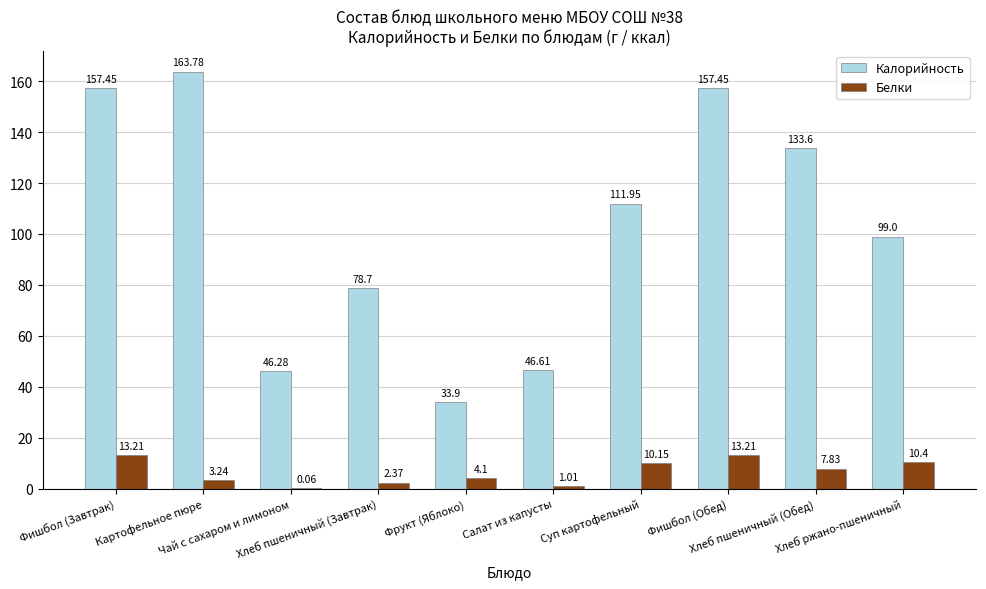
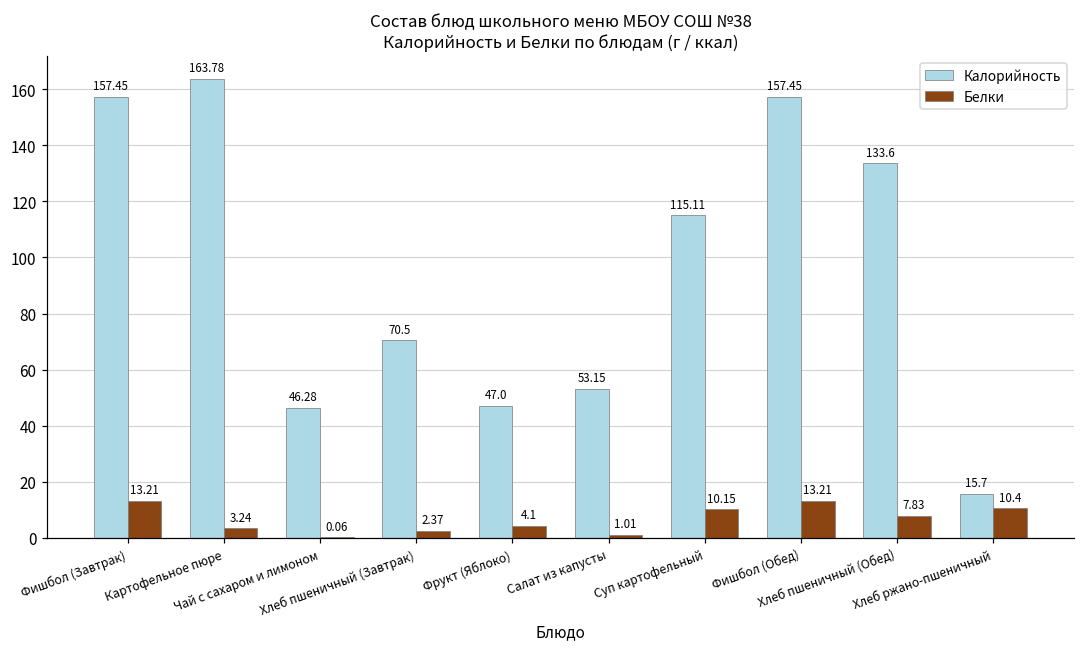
  {
    "Калорийность": {
      "Фишбол (Завтрак)": 157.45,
      "Картофельное пюре": 163.78,
      "Чай с сахаром и лимоном": 46.28,
-     "Хлеб пшеничный (Завтрак)": 78.7,
-     "Фрукт (Яблоко)": 33.9,
-     "Салат из капусты": 46.61,
-     "Суп картофельный": 111.95,
+     "Хлеб пшеничный (Завтрак)": 70.5,
+     "Фрукт (Яблоко)": 47.0,
+     "Салат из капусты": 53.15,
+     "Суп картофельный": 115.11,
      "Фишбол (Обед)": 157.45,
      "Хлеб пшеничный (Обед)": 133.6,
-     "Хлеб ржано-пшеничный": 99.0
+     "Хлеб ржано-пшеничный": 15.7
    },
    "Белки": {
      "Фишбол (Завтрак)": 13.21,
      "Картофельное пюре": 3.24,
      "Чай с сахаром и лимоном": 0.06,
      "Хлеб пшеничный (Завтрак)": 2.37,
      "Фрукт (Яблоко)": 4.1,
      "Салат из капусты": 1.01,
      "Суп картофельный": 10.15,
      "Фишбол (Обед)": 13.21,
      "Хлеб пшеничный (Обед)": 7.83,
      "Хлеб ржано-пшеничный": 10.4
    }
  }
